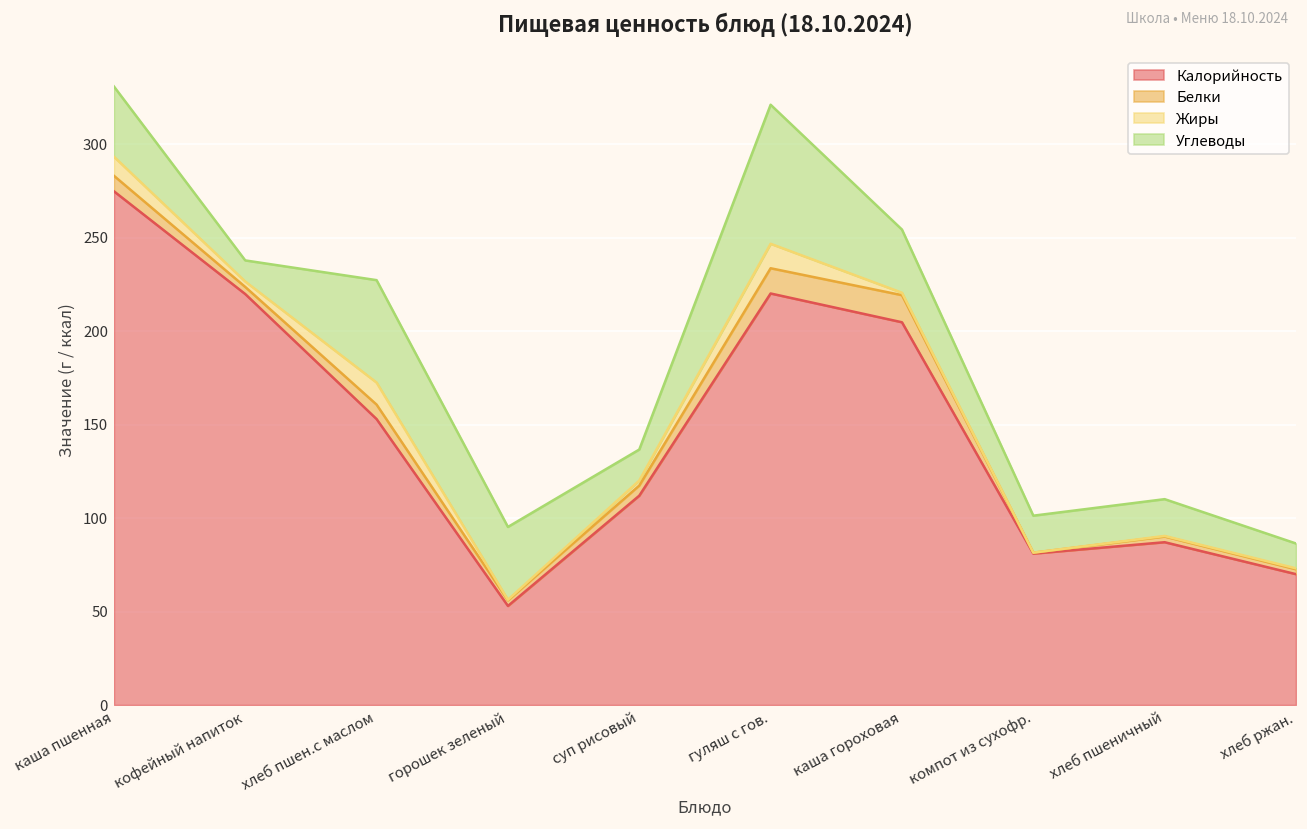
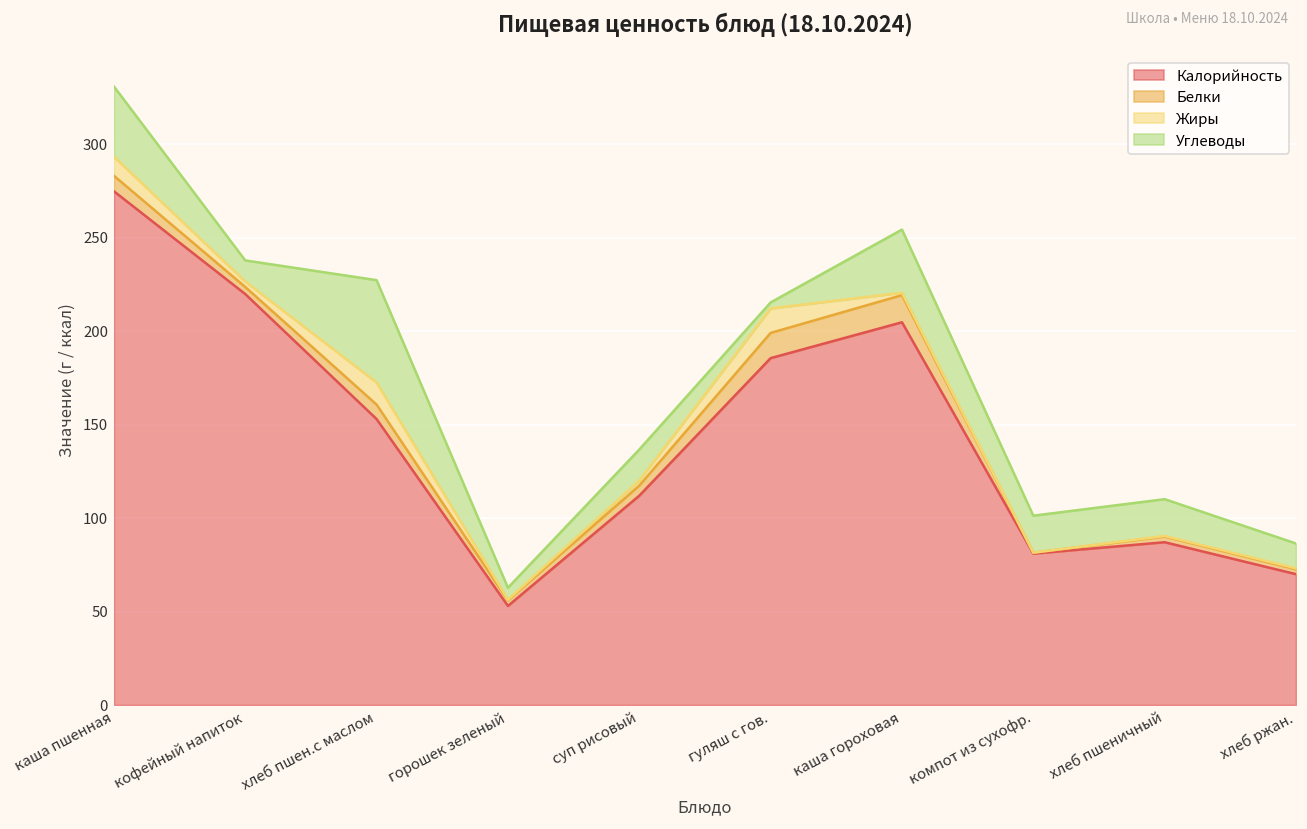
  {
    "Калорийность": {
      "каша пшенная": 275,
      "кофейный напиток": 220,
      "хлеб пшен.с маслом": 153,
      "горошек зеленый": 53,
      "суп рисовый": 112,
-     "гуляш с гов.": 220,
+     "гуляш с гов.": 186,
      "каша гороховая": 205,
      "хлеб пшеничный": 87,
      "хлеб ржан.": 70
    },
    "Углеводы": {
      "каша пшенная": 38,
      "кофейный напиток": 11,
      "хлеб пшен.с маслом": 55,
-     "горошек зеленый": 39,
+     "горошек зеленый": 6,
      "суп рисовый": 17,
-     "гуляш с гов.": 74,
+     "гуляш с гов.": 3,
      "каша гороховая": 34,
      "компот из сухофр.": 20,
      "хлеб пшеничный": 20,
      "хлеб ржан.": 13
    }
  }
